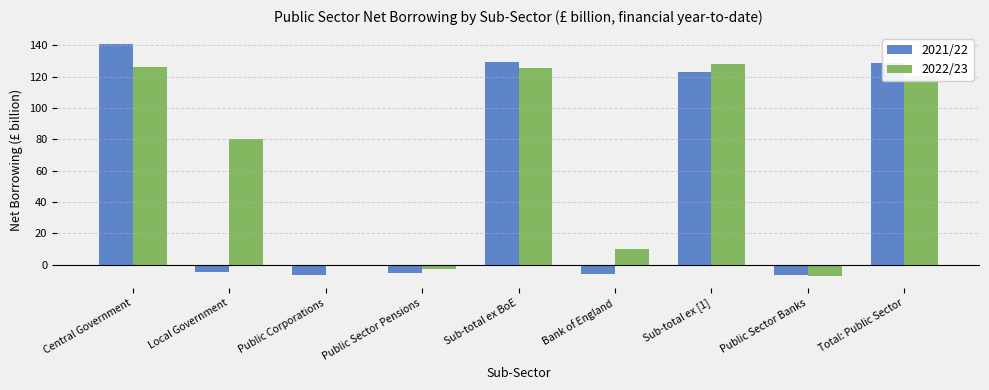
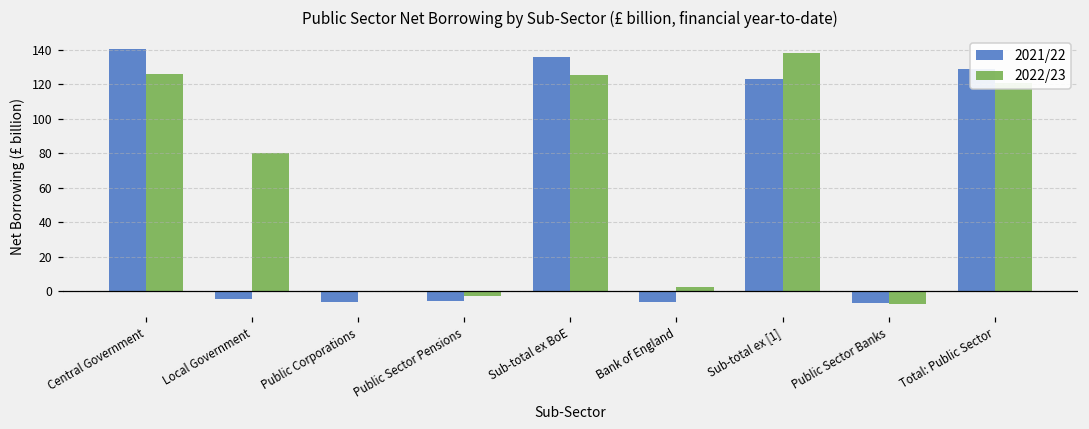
  {
    "2021/22": {
      "Central Government": 141,
      "Local Government": -5,
      "Public Corporations": -7,
      "Public Sector Pensions": -6,
-     "Sub-total ex BoE": 129,
+     "Sub-total ex BoE": 136,
      "Bank of England": -6,
      "Sub-total ex [1]": 123,
      "Public Sector Banks": -7
    },
    "2022/23": {
      "Central Government": 126,
      "Local Government": 80,
      "Public Sector Pensions": -3,
      "Sub-total ex BoE": 126,
-     "Bank of England": 10,
-     "Sub-total ex [1]": 128,
+     "Bank of England": 3,
+     "Sub-total ex [1]": 138,
      "Public Sector Banks": -7
    }
  }
